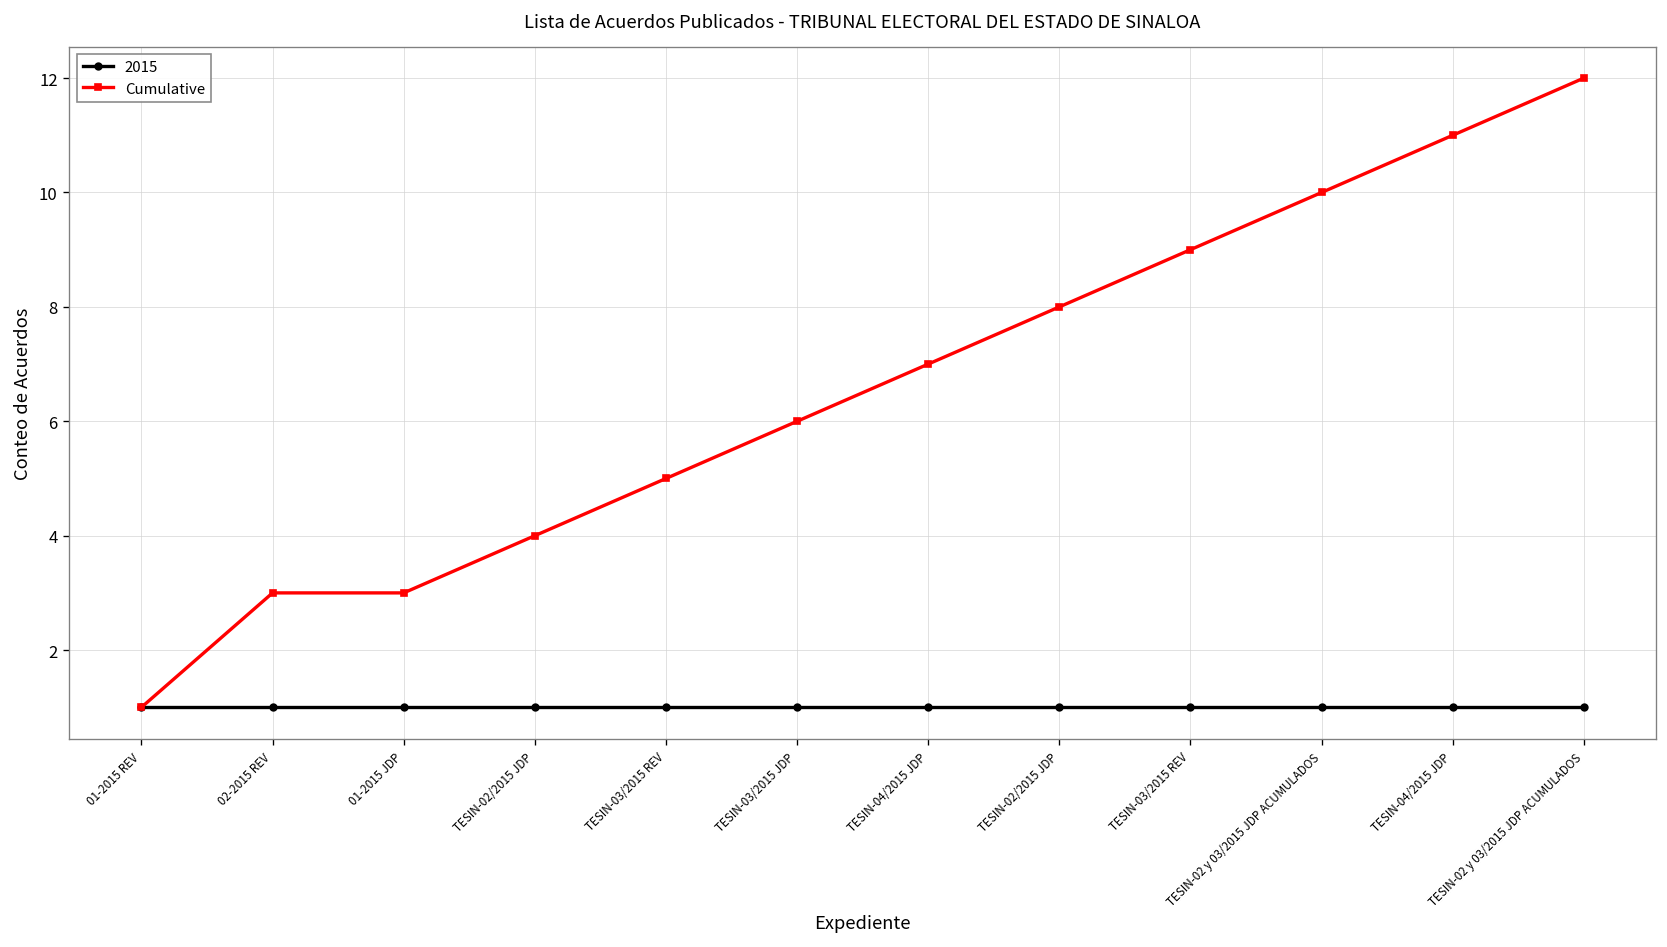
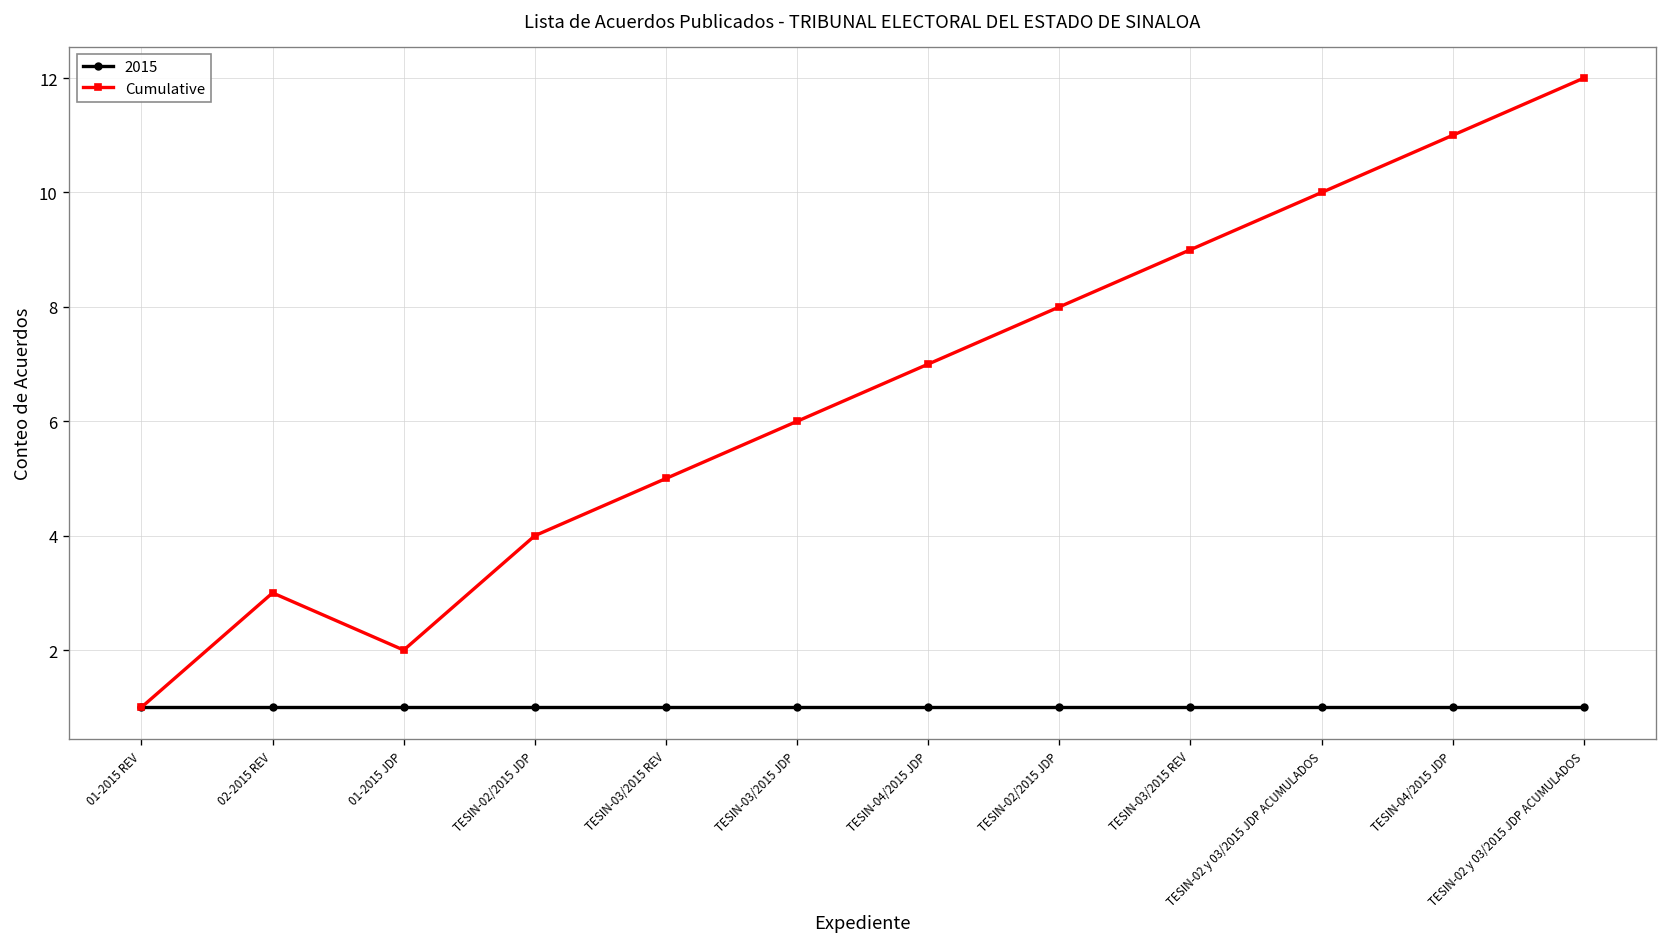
  {
    "2015": {
      "02-2015 REV": 1,
      "01-2015 JDP": 1,
      "TESIN-03/2015 JDP": 1
    },
    "Cumulative": {
      "02-2015 REV": 3,
-     "01-2015 JDP": 3,
+     "01-2015 JDP": 2,
      "TESIN-03/2015 JDP": 6
    }
  }
